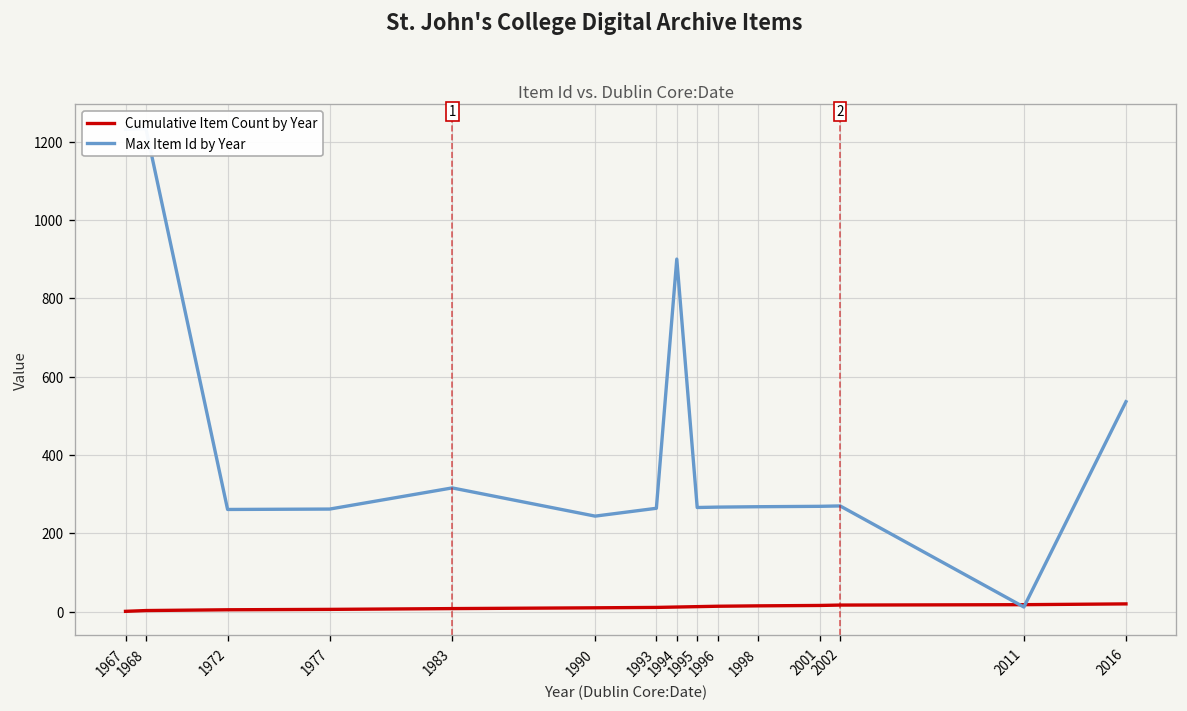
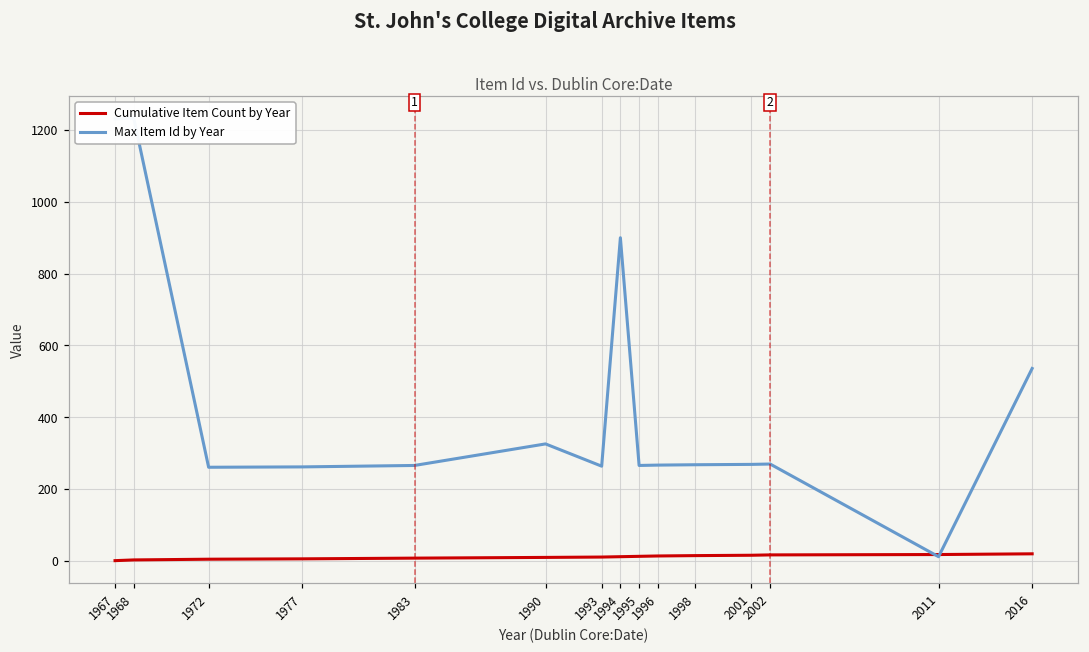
  {
    "Cumulative Item Count by Year": {
      "1967": 0,
      "1968": 0,
      "1972": 10,
      "1977": 10,
      "1983": 10,
      "1990": 10,
      "1993": 10,
      "1994": 10,
      "1995": 10,
      "1996": 10,
      "1998": 20,
      "2001": 20,
      "2002": 20,
      "2016": 20
    },
    "Max Item Id by Year": {
      "1972": 260,
      "1977": 260,
-     "1983": 320,
-     "1990": 240,
+     "1983": 270,
+     "1990": 330,
      "1993": 260,
      "1994": 900,
      "1995": 270,
      "1996": 270,
      "1998": 270,
      "2001": 270,
      "2002": 270,
      "2016": 540
    }
  }
